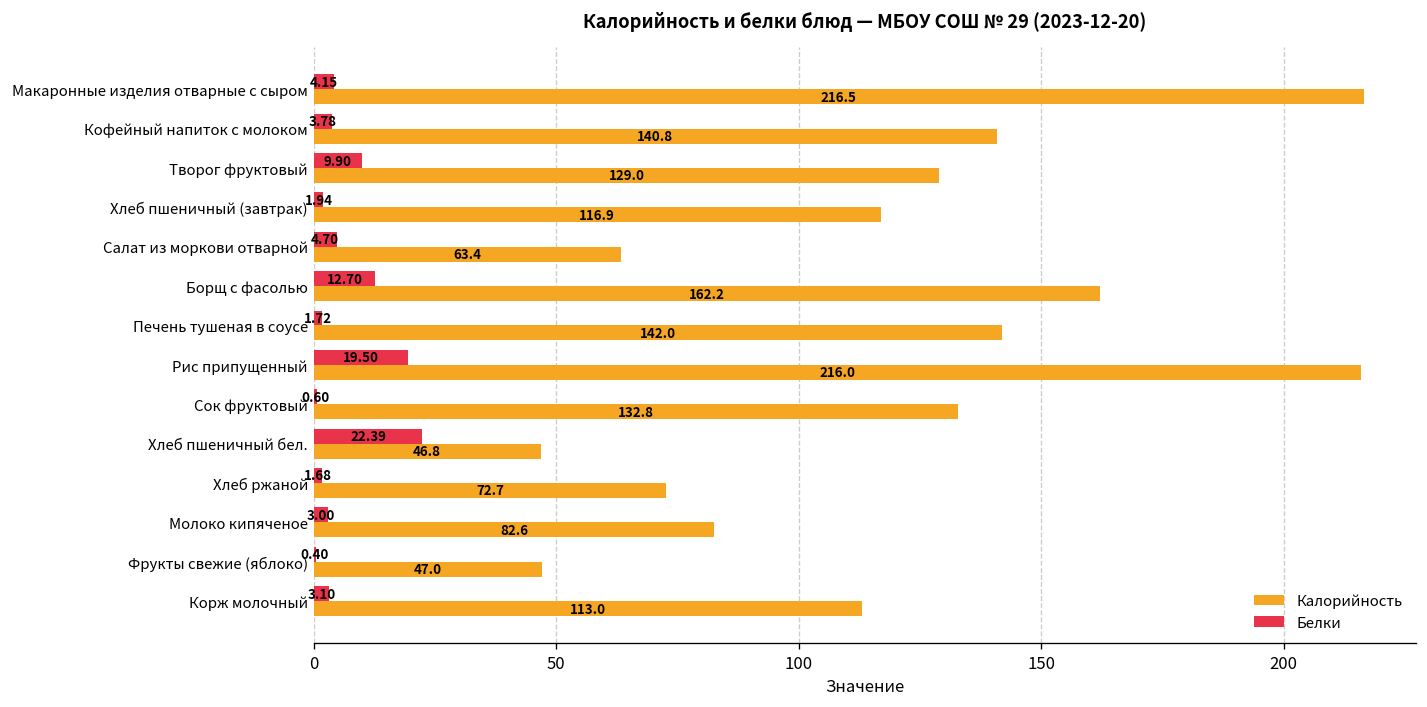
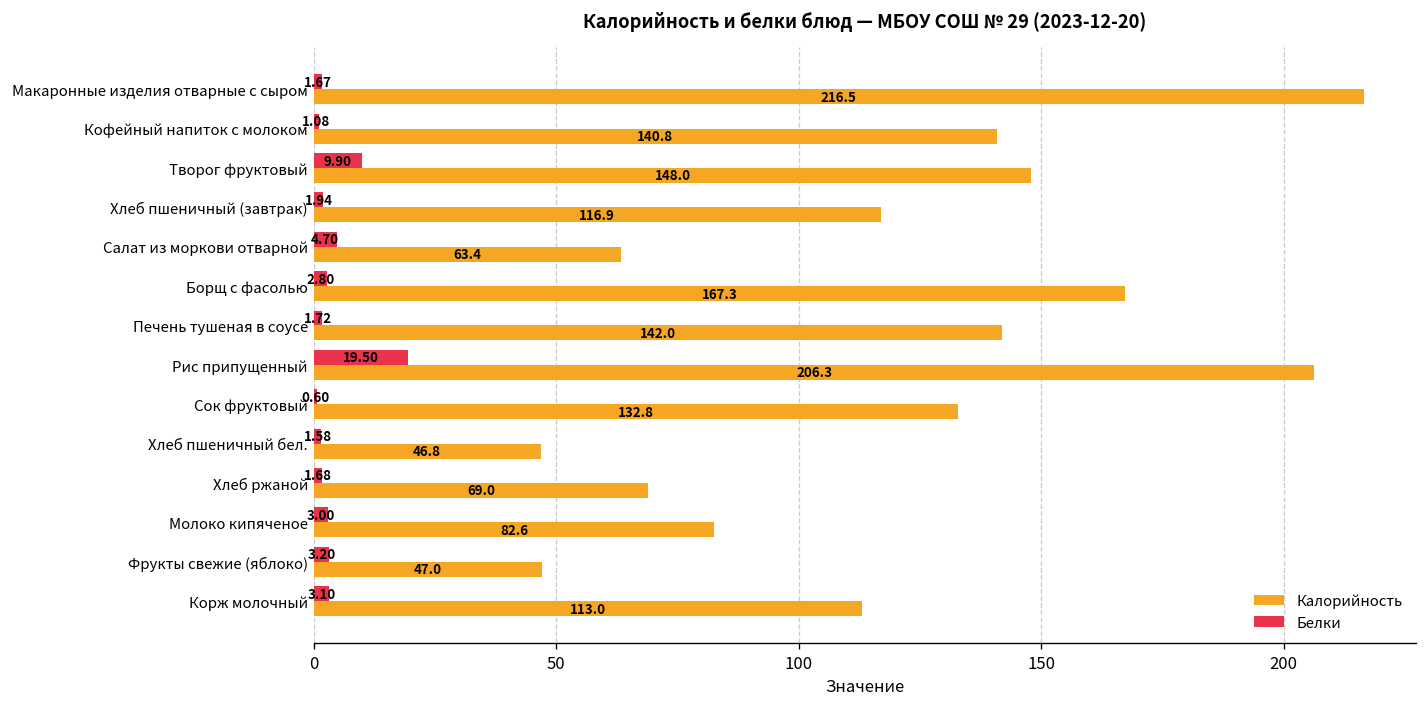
  {
    "Калорийность": {
      "Макаронные изделия отварные с сыром": 216.5,
      "Кофейный напиток с молоком": 140.8,
-     "Творог фруктовый": 129.0,
+     "Творог фруктовый": 148.0,
      "Хлеб пшеничный (завтрак)": 116.9,
      "Салат из моркови отварной": 63.4,
-     "Борщ с фасолью": 162.2,
+     "Борщ с фасолью": 167.3,
      "Печень тушеная в соусе": 142.0,
-     "Рис припущенный": 216.0,
+     "Рис припущенный": 206.3,
      "Сок фруктовый": 132.8,
      "Хлеб пшеничный бел.": 46.8,
-     "Хлеб ржаной": 72.7,
+     "Хлеб ржаной": 69.0,
      "Молоко кипяченое": 82.6,
      "Фрукты свежие (яблоко)": 47.0,
      "Корж молочный": 113.0
    },
    "Белки": {
-     "Макаронные изделия отварные с сыром": 4.15,
-     "Кофейный напиток с молоком": 3.78,
+     "Макаронные изделия отварные с сыром": 1.67,
+     "Кофейный напиток с молоком": 1.08,
      "Творог фруктовый": 9.90,
      "Хлеб пшеничный (завтрак)": 1.94,
      "Салат из моркови отварной": 4.70,
-     "Борщ с фасолью": 12.70,
+     "Борщ с фасолью": 2.80,
      "Печень тушеная в соусе": 1.72,
      "Рис припущенный": 19.50,
      "Сок фруктовый": 0.60,
-     "Хлеб пшеничный бел.": 22.39,
+     "Хлеб пшеничный бел.": 1.58,
      "Хлеб ржаной": 1.68,
      "Молоко кипяченое": 3.00,
-     "Фрукты свежие (яблоко)": 0.40,
+     "Фрукты свежие (яблоко)": 3.20,
      "Корж молочный": 3.10
    }
  }
